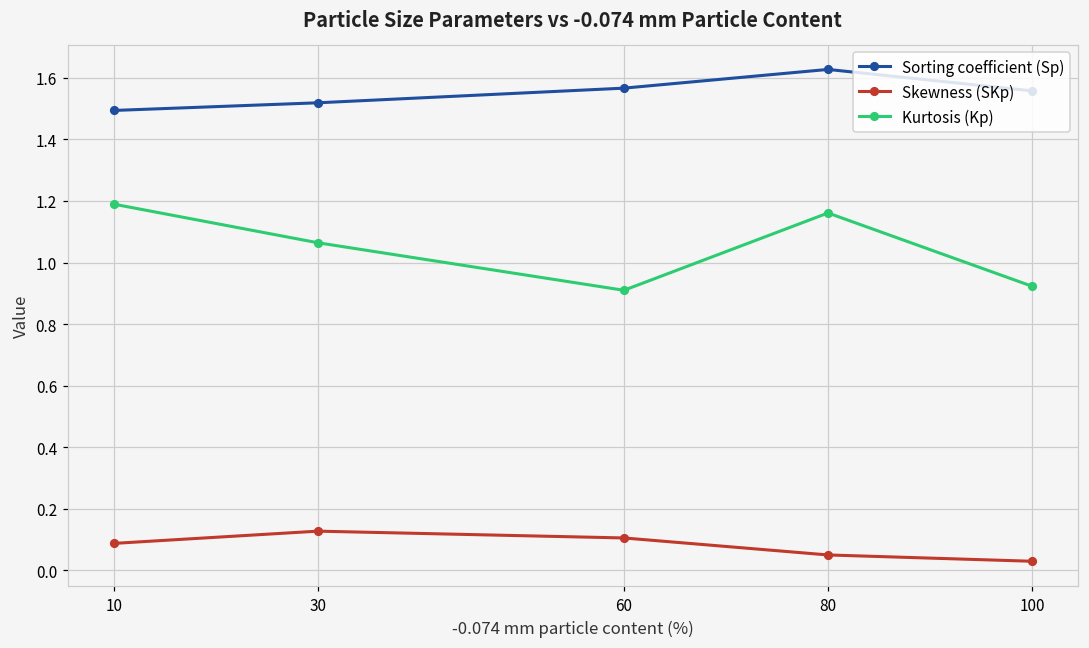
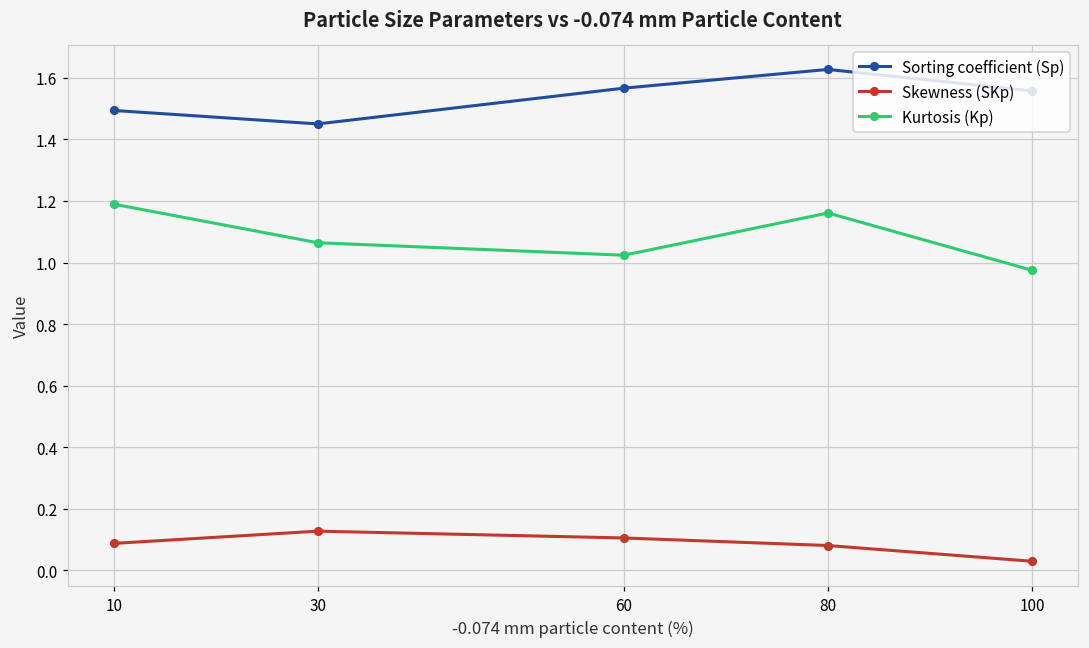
  {
    "Sorting coefficient (Sp)": {
      "10": 1.49,
-     "30": 1.52,
+     "30": 1.45,
      "60": 1.57,
      "80": 1.63
    },
    "Skewness (SKp)": {
      "10": 0.09,
      "30": 0.13,
      "60": 0.11,
-     "80": 0.05,
+     "80": 0.08,
      "100": 0.03
    },
    "Kurtosis (Kp)": {
      "10": 1.19,
      "30": 1.06,
-     "60": 0.91,
+     "60": 1.02,
      "80": 1.16,
-     "100": 0.92
+     "100": 0.97
    }
  }
